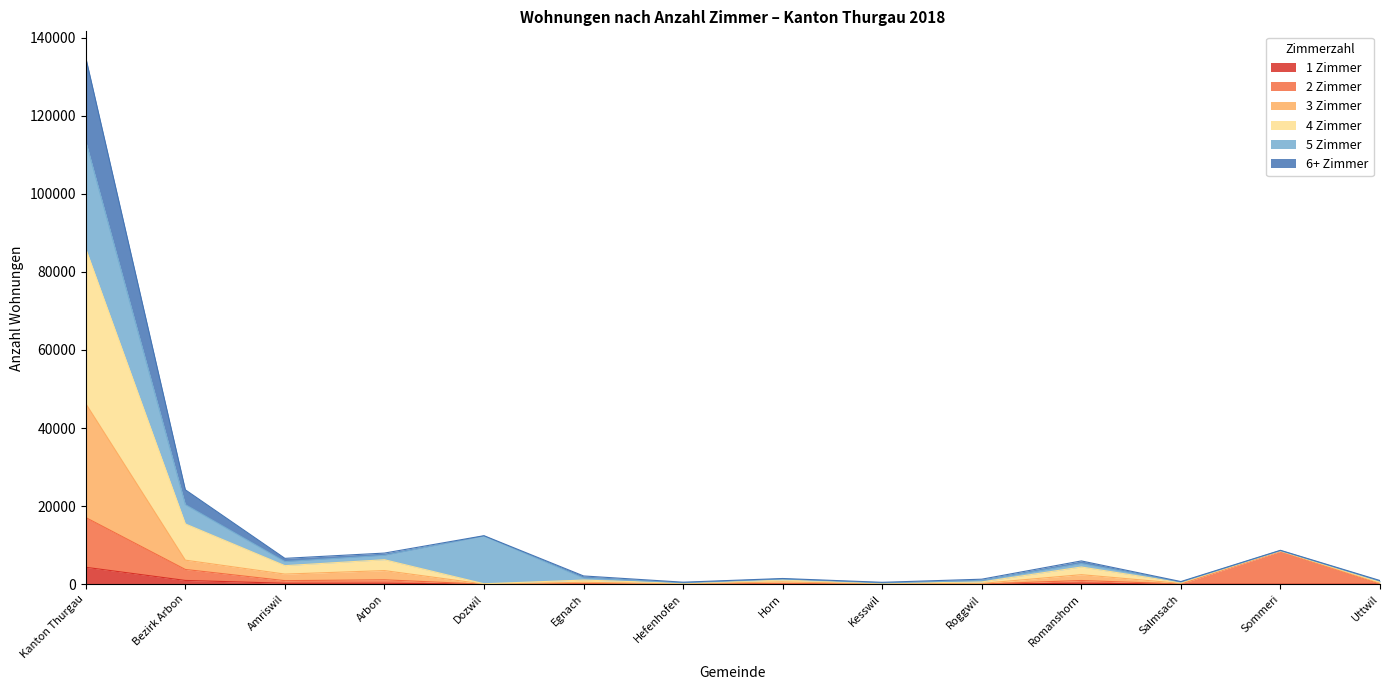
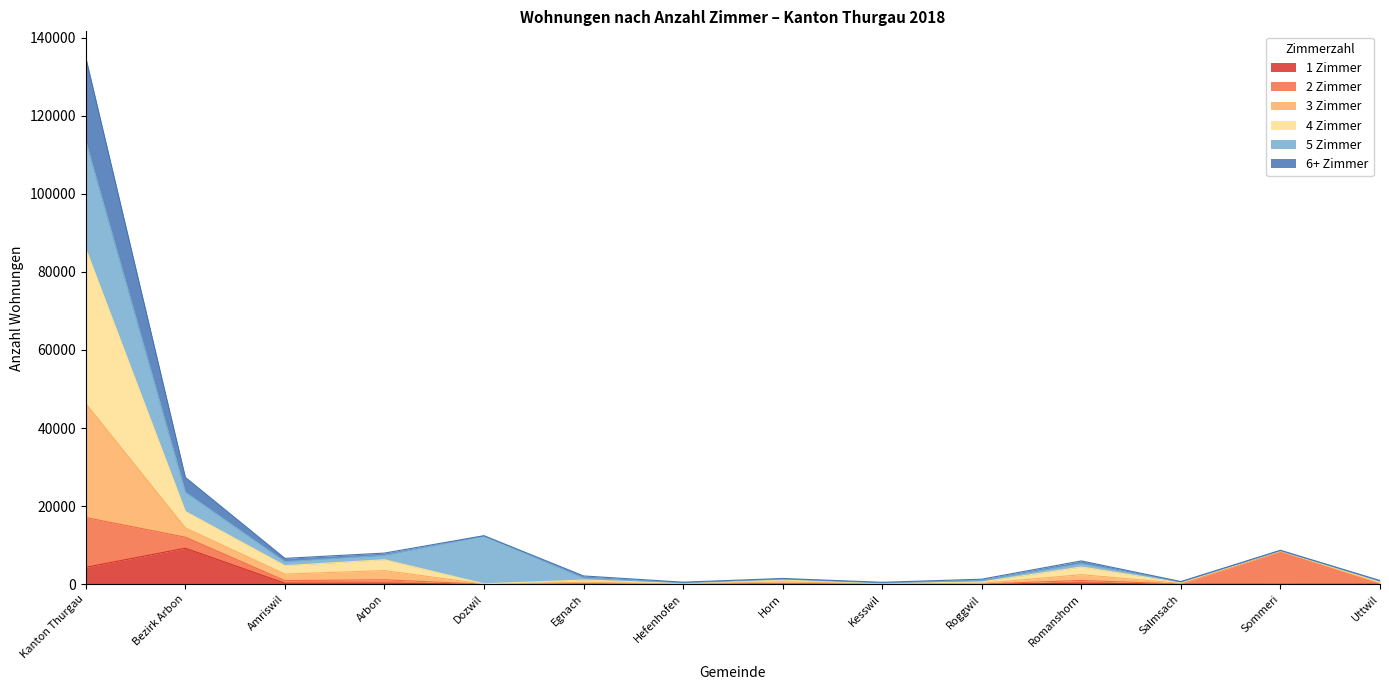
  {
    "1 Zimmer": {
      "Kanton Thurgau": 4000,
-     "Bezirk Arbon": 1000,
+     "Bezirk Arbon": 9000,
      "Arbon": 0,
      "Romanshorn": 0,
      "Sommeri": 0
    },
    "2 Zimmer": {
      "Kanton Thurgau": 13000,
      "Bezirk Arbon": 3000,
      "Arbon": 1000,
      "Romanshorn": 1000
    },
    "3 Zimmer": {
      "Kanton Thurgau": 29000,
      "Bezirk Arbon": 2000,
      "Amriswil": 2000,
      "Arbon": 2000,
      "Romanshorn": 1000
    },
    "4 Zimmer": {
      "Kanton Thurgau": 40000,
-     "Bezirk Arbon": 9000,
+     "Bezirk Arbon": 4000,
      "Amriswil": 2000,
      "Arbon": 3000,
      "Romanshorn": 2000
    },
    "5 Zimmer": {
      "Kanton Thurgau": 28000,
      "Bezirk Arbon": 5000,
      "Amriswil": 1000,
      "Romanshorn": 1000
    },
    "6+ Zimmer": {
      "Kanton Thurgau": 21000,
      "Bezirk Arbon": 4000,
      "Amriswil": 1000,
      "Romanshorn": 1000
    }
  }
